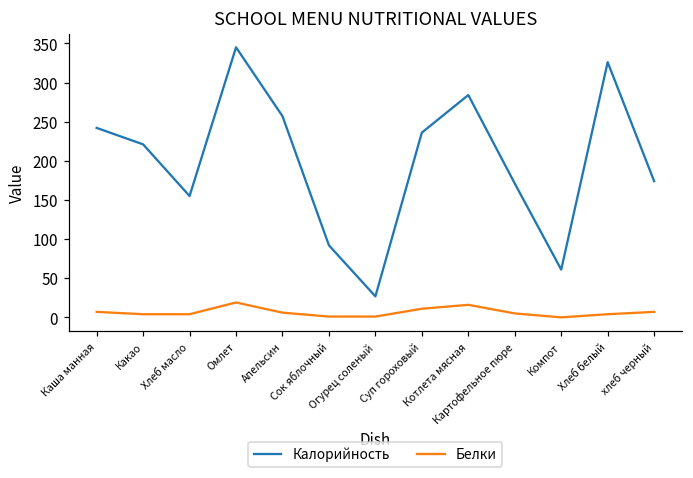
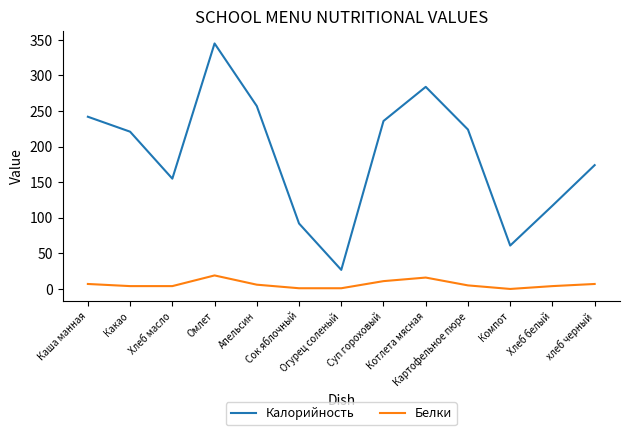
  {
    "Калорийность": {
      "Каша манная": 240,
      "Какао": 220,
      "Хлеб масло": 160,
      "Омлет": 350,
      "Апельсин": 260,
      "Сок яблочный": 90,
      "Огурец соленый": 30,
      "Суп гороховый": 240,
      "Котлета мясная": 280,
-     "Картофельное пюре": 170,
+     "Картофельное пюре": 220,
      "Компот": 60,
-     "Хлеб белый": 330,
+     "Хлеб белый": 120,
      "хлеб черный": 170
    },
    "Белки": {
      "Каша манная": 10,
      "Какао": 0,
      "Хлеб масло": 0,
      "Омлет": 20,
      "Апельсин": 10,
      "Сок яблочный": 0,
      "Огурец соленый": 0,
      "Суп гороховый": 10,
      "Котлета мясная": 20,
      "Картофельное пюре": 10,
      "Компот": 0,
      "Хлеб белый": 0,
      "хлеб черный": 10
    }
  }
